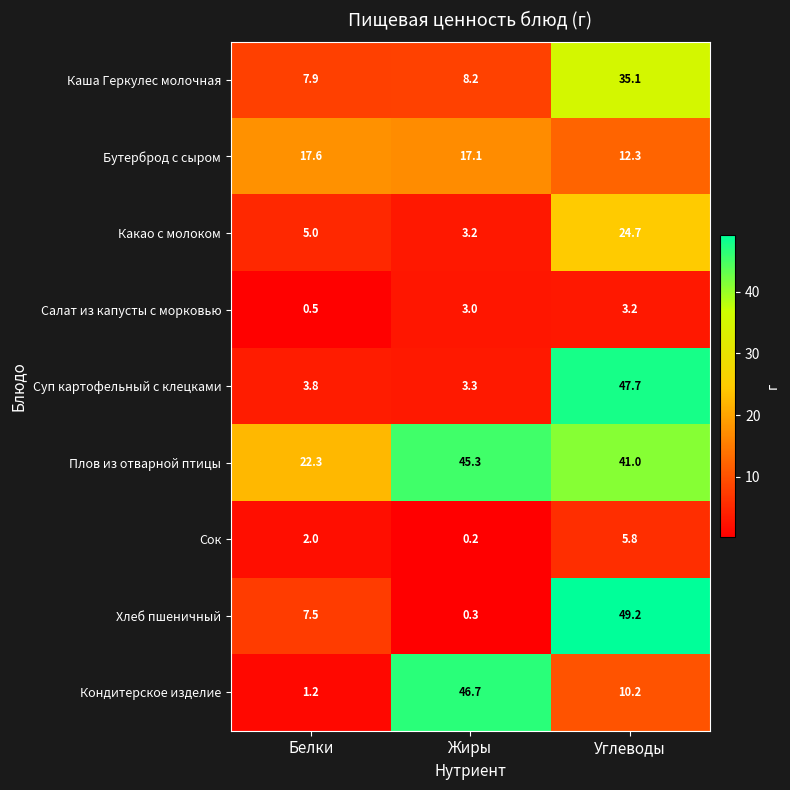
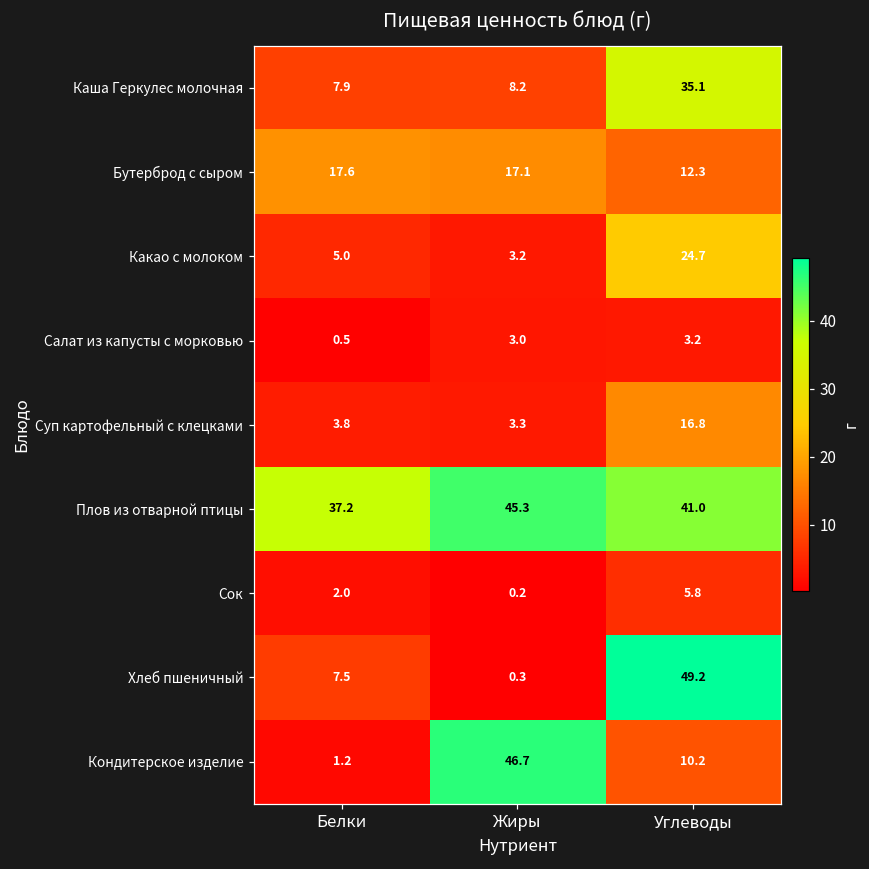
  {
    "Каша Геркулес молочная": {
      "Белки": 7.9,
      "Жиры": 8.2,
      "Углеводы": 35.1
    },
    "Бутерброд с сыром": {
      "Белки": 17.6,
      "Жиры": 17.1,
      "Углеводы": 12.3
    },
    "Какао с молоком": {
      "Белки": 5.0,
      "Жиры": 3.2,
      "Углеводы": 24.7
    },
    "Салат из капусты с морковью": {
      "Белки": 0.5,
      "Жиры": 3.0,
      "Углеводы": 3.2
    },
    "Суп картофельный с клецками": {
      "Белки": 3.8,
      "Жиры": 3.3,
-     "Углеводы": 47.7
+     "Углеводы": 16.8
    },
    "Плов из отварной птицы": {
-     "Белки": 22.3,
+     "Белки": 37.2,
      "Жиры": 45.3,
      "Углеводы": 41.0
    },
    "Сок": {
      "Белки": 2.0,
      "Жиры": 0.2,
      "Углеводы": 5.8
    },
    "Хлеб пшеничный": {
      "Белки": 7.5,
      "Жиры": 0.3,
      "Углеводы": 49.2
    },
    "Кондитерское изделие": {
      "Белки": 1.2,
      "Жиры": 46.7,
      "Углеводы": 10.2
    }
  }
